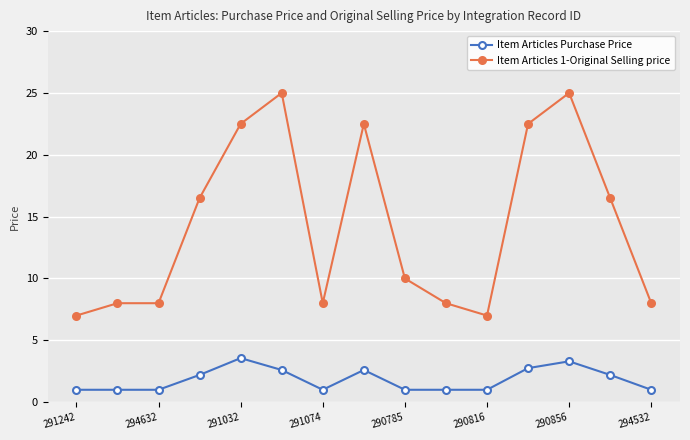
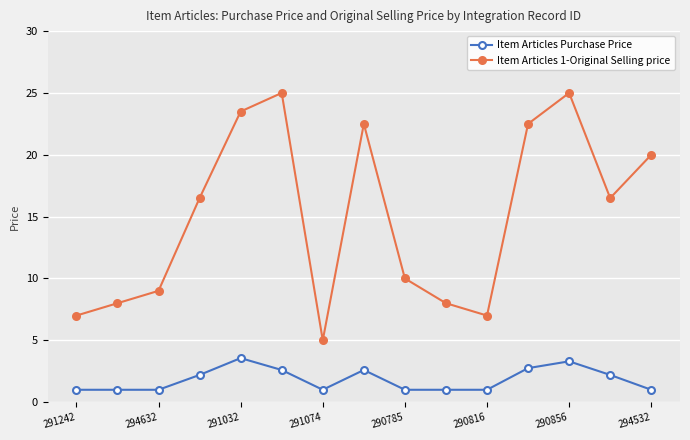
  {
    "Item Articles Purchase Price": {
      "291242": 1.0,
      "294632": 1.0,
      "291032": 3.6,
      "291074": 1.0,
      "290785": 1.0,
      "290816": 1.0,
      "290856": 3.3,
      "294532": 1.0
    },
    "Item Articles 1-Original Selling price": {
      "291242": 7.0,
-     "294632": 8,
-     "291032": 22.5,
-     "291074": 8,
+     "294632": 9,
+     "291032": 23.5,
+     "291074": 5,
      "290785": 10.0,
      "290816": 7.0,
      "290856": 25.0,
-     "294532": 8
+     "294532": 20
    }
  }
